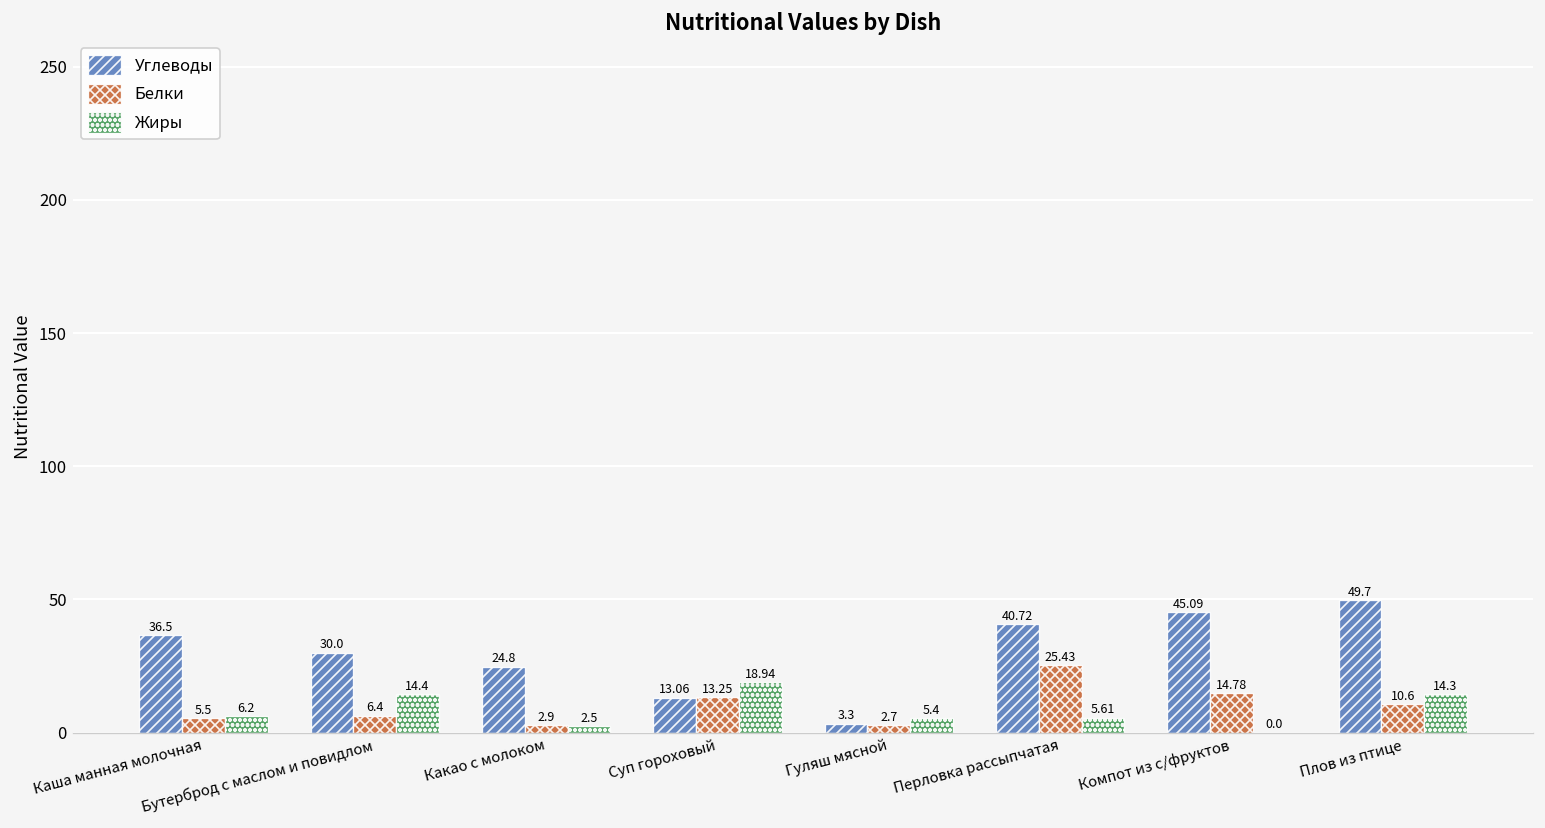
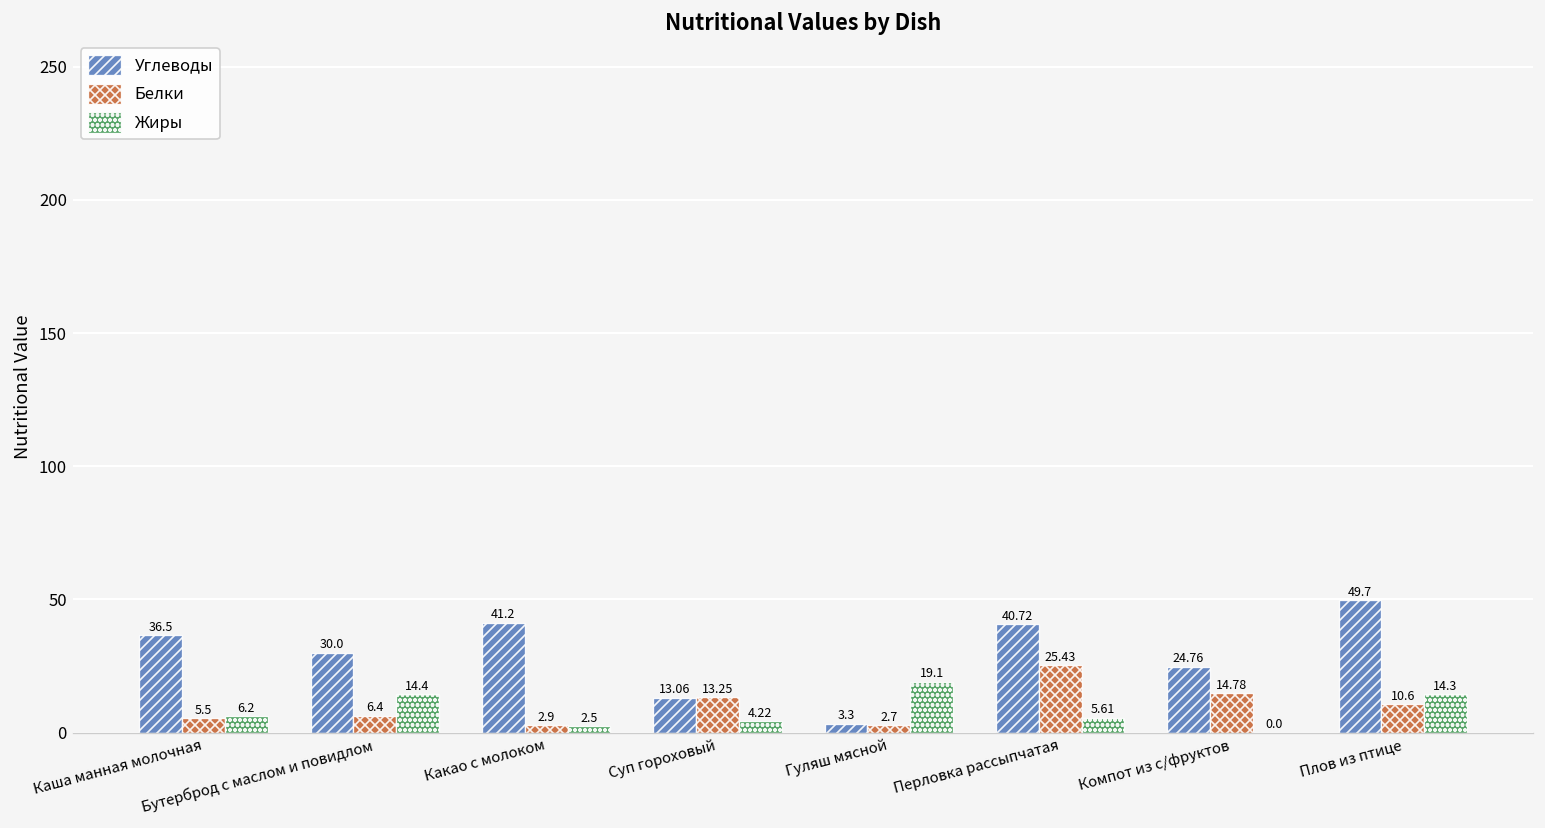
  {
    "Углеводы": {
      "Каша манная молочная": 36.5,
      "Бутерброд с маслом и повидлом": 30.0,
-     "Какао с молоком": 24.8,
+     "Какао с молоком": 41.2,
      "Суп гороховый": 13.06,
      "Гуляш мясной": 3.3,
      "Перловка рассыпчатая": 40.72,
-     "Компот из с/фруктов": 45.09,
+     "Компот из с/фруктов": 24.76,
      "Плов из птице": 49.7
    },
    "Белки": {
      "Каша манная молочная": 5.5,
      "Бутерброд с маслом и повидлом": 6.4,
      "Какао с молоком": 2.9,
      "Суп гороховый": 13.25,
      "Гуляш мясной": 2.7,
      "Перловка рассыпчатая": 25.43,
      "Компот из с/фруктов": 14.78,
      "Плов из птице": 10.6
    },
    "Жиры": {
      "Каша манная молочная": 6.2,
      "Бутерброд с маслом и повидлом": 14.4,
      "Какао с молоком": 2.5,
-     "Суп гороховый": 18.94,
-     "Гуляш мясной": 5.4,
+     "Суп гороховый": 4.22,
+     "Гуляш мясной": 19.1,
      "Перловка рассыпчатая": 5.61,
      "Компот из с/фруктов": 0.0,
      "Плов из птице": 14.3
    }
  }
